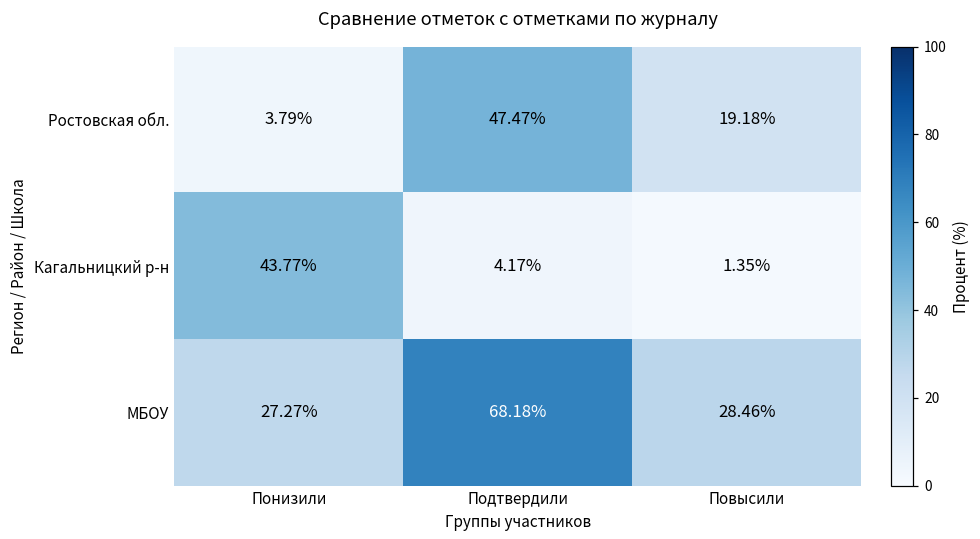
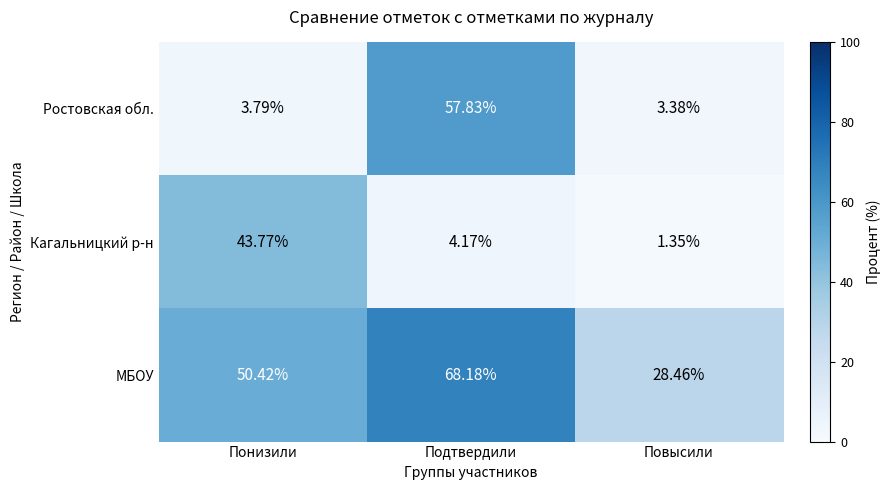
  {
    "Ростовская обл.": {
      "Понизили": "3.79%",
-     "Подтвердили": "47.47%",
-     "Повысили": "19.18%"
+     "Подтвердили": "57.83%",
+     "Повысили": "3.38%"
    },
    "Кагальницкий р-н": {
      "Понизили": "43.77%",
      "Подтвердили": "4.17%",
      "Повысили": "1.35%"
    },
    "МБОУ": {
-     "Понизили": "27.27%",
+     "Понизили": "50.42%",
      "Подтвердили": "68.18%",
      "Повысили": "28.46%"
    }
  }
